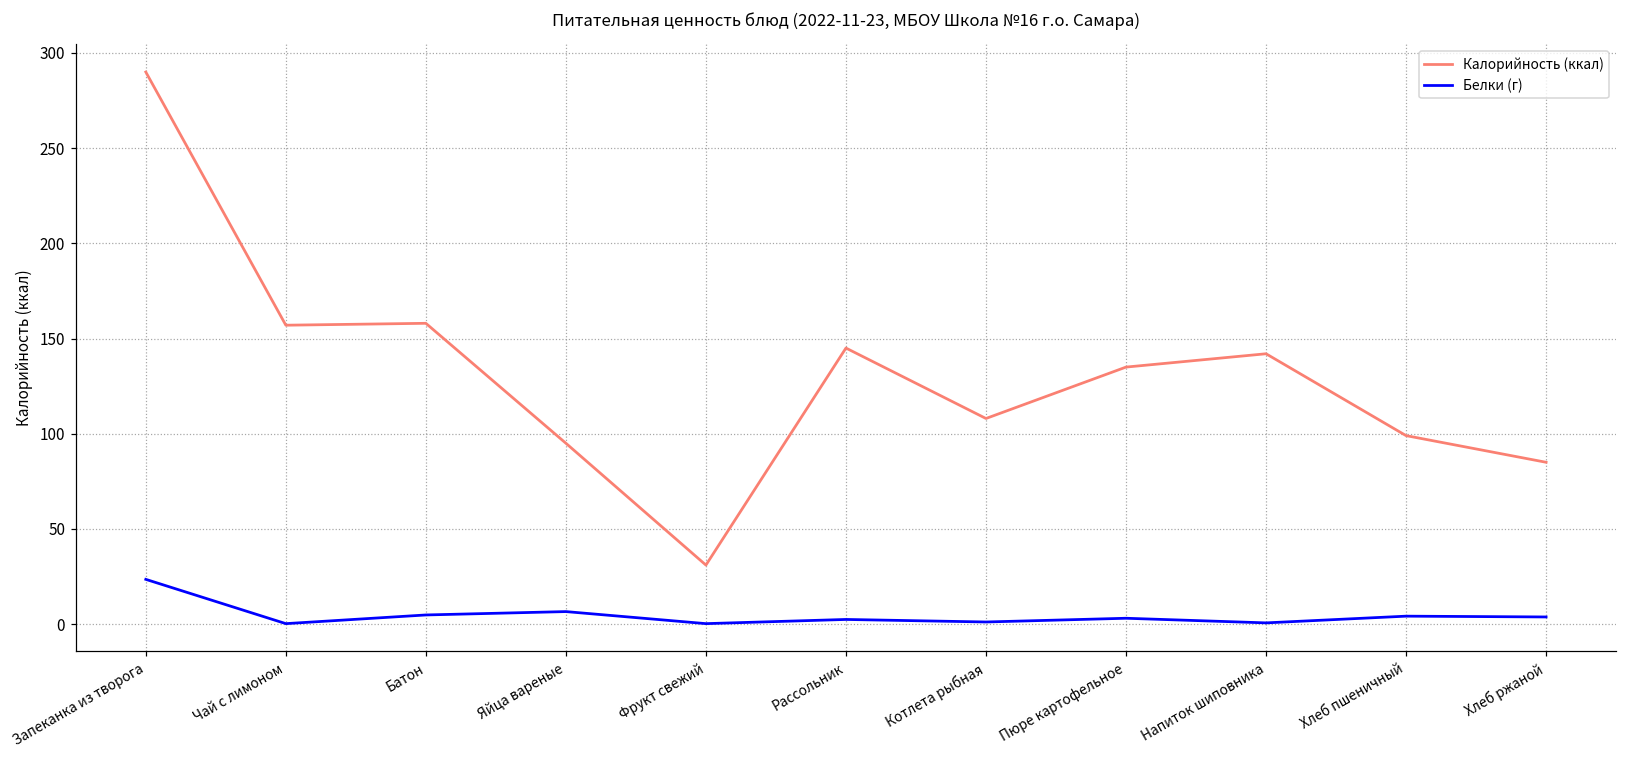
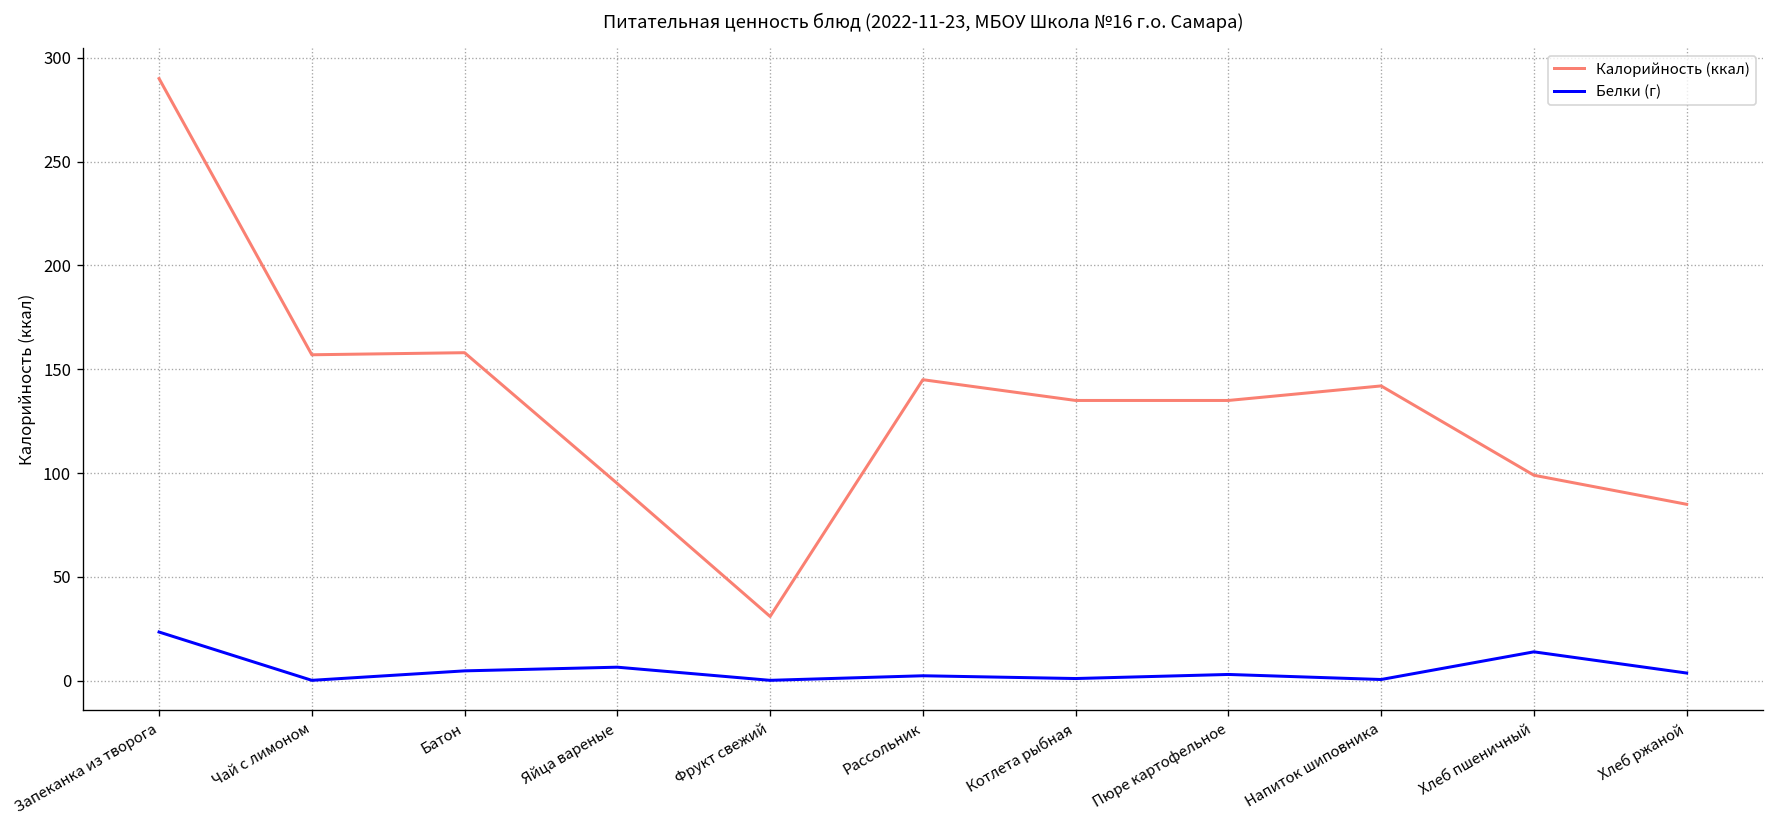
  {
    "Калорийность (ккал)": {
      "Запеканка из творога": 290,
      "Чай с лимоном": 157,
      "Батон": 158,
      "Яйца вареные": 95,
      "Фрукт свежий": 31,
      "Рассольник": 145,
-     "Котлета рыбная": 108,
+     "Котлета рыбная": 135,
      "Пюре картофельное": 135,
      "Напиток шиповника": 142,
      "Хлеб пшеничный": 99,
      "Хлеб ржаной": 85
    },
    "Белки (г)": {
      "Запеканка из творога": 24,
      "Чай с лимоном": 0,
      "Батон": 5,
      "Яйца вареные": 7,
      "Фрукт свежий": 0,
      "Рассольник": 2,
      "Котлета рыбная": 1,
      "Пюре картофельное": 3,
      "Напиток шиповника": 1,
-     "Хлеб пшеничный": 4,
+     "Хлеб пшеничный": 14,
      "Хлеб ржаной": 4
    }
  }
